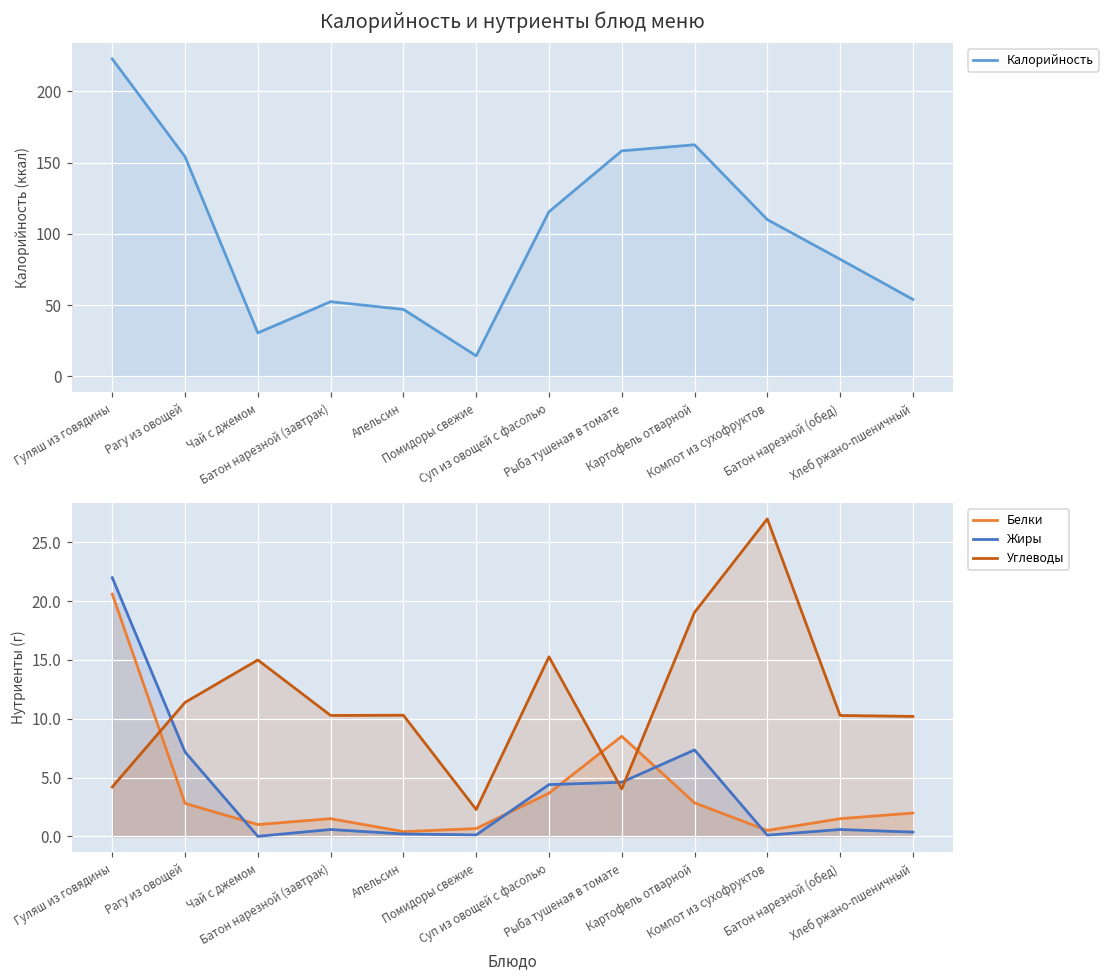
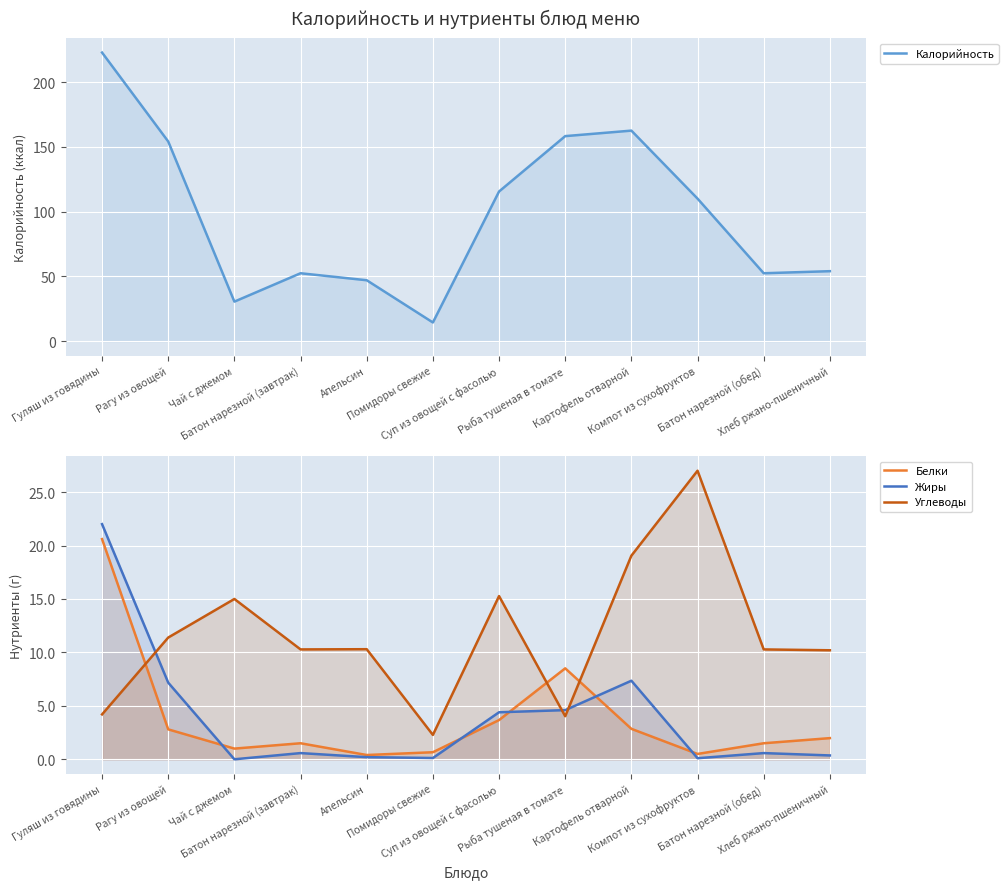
  {
    "Калорийность и нутриенты блюд меню": {
      "Гуляш из говядины": 223,
      "Рагу из овощей": 154,
      "Чай с джемом": 31,
      "Батон нарезной (завтрак)": 52,
      "Апельсин": 47,
      "Помидоры свежие": 14,
      "Суп из овощей с фасолью": 116,
      "Рыба тушеная в томате": 158,
      "Картофель отварной": 163,
      "Компот из сухофруктов": 110,
-     "Батон нарезной (обед)": 82,
+     "Батон нарезной (обед)": 52,
      "Хлеб ржано-пшеничный": 54
    }
  }
